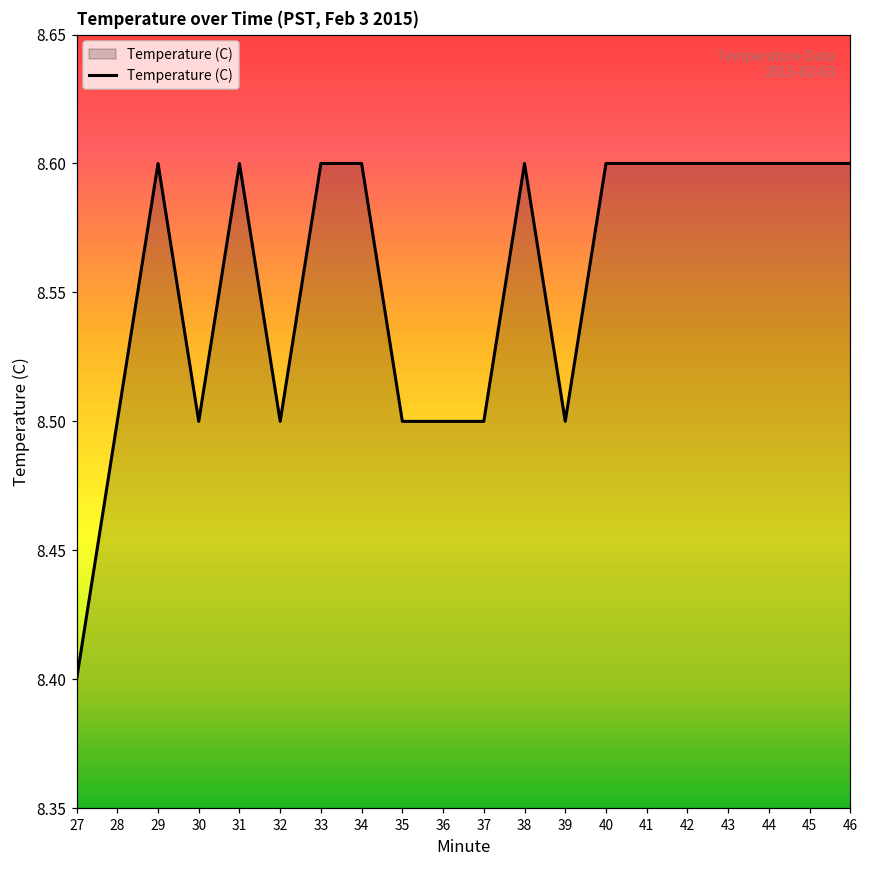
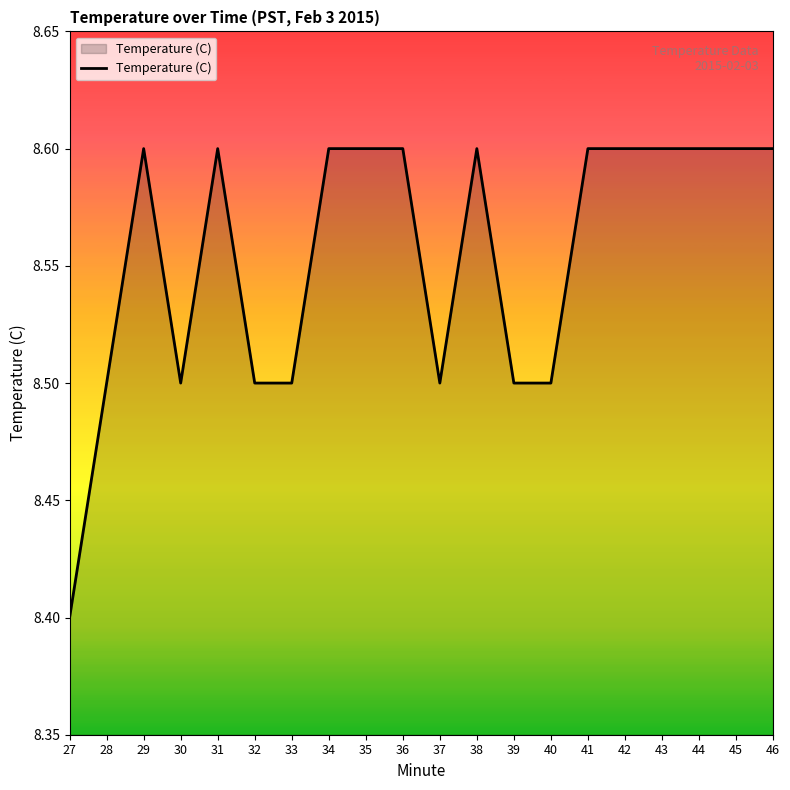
  {
    "27": 8.4,
    "28": 8.5,
    "29": 8.6,
    "30": 8.5,
    "31": 8.6,
    "32": 8.5,
-   "33": 8.6,
+   "33": 8.5,
    "34": 8.6,
-   "35": 8.5,
-   "36": 8.5,
+   "35": 8.6,
+   "36": 8.6,
    "37": 8.5,
    "38": 8.6,
    "39": 8.5,
-   "40": 8.6,
+   "40": 8.5,
    "41": 8.6,
    "42": 8.6,
    "43": 8.6,
    "44": 8.6,
    "45": 8.6,
    "46": 8.6
  }
